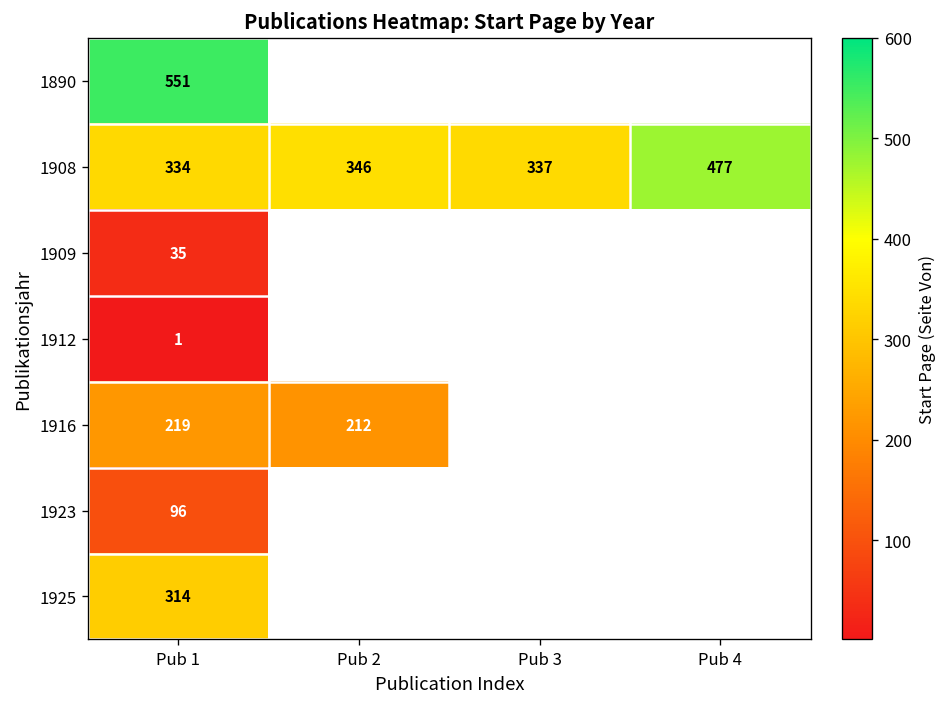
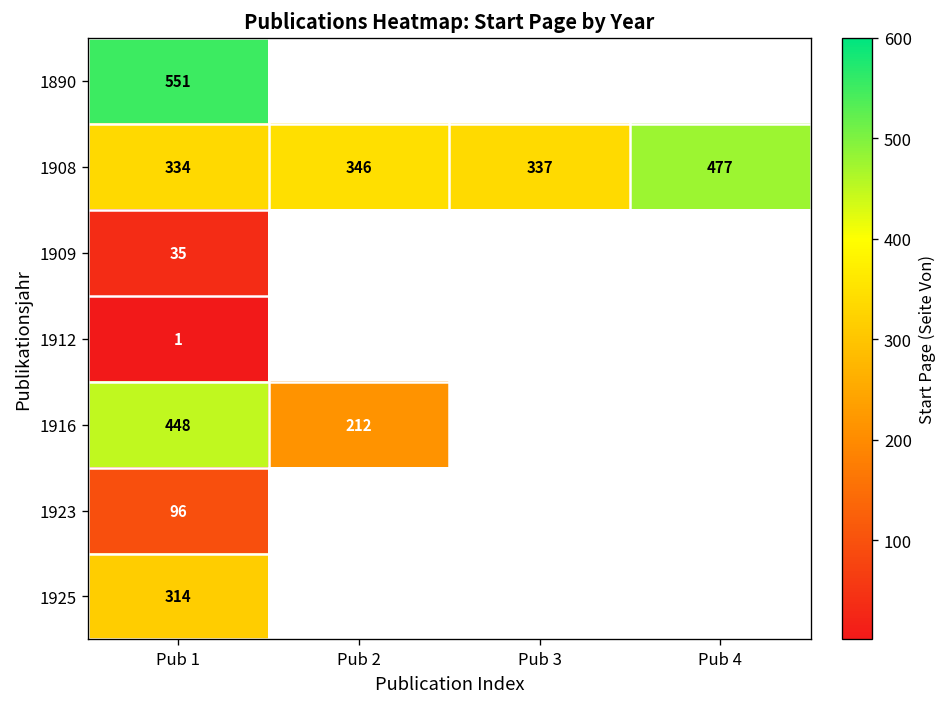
  {
    "1890": {
      "Pub 1": 551
    },
    "1908": {
      "Pub 1": 334,
      "Pub 2": 346,
      "Pub 3": 337,
      "Pub 4": 477
    },
    "1909": {
      "Pub 1": 35
    },
    "1912": {
      "Pub 1": 1
    },
    "1916": {
-     "Pub 1": 219,
+     "Pub 1": 448,
      "Pub 2": 212
    },
    "1923": {
      "Pub 1": 96
    },
    "1925": {
      "Pub 1": 314
    }
  }
